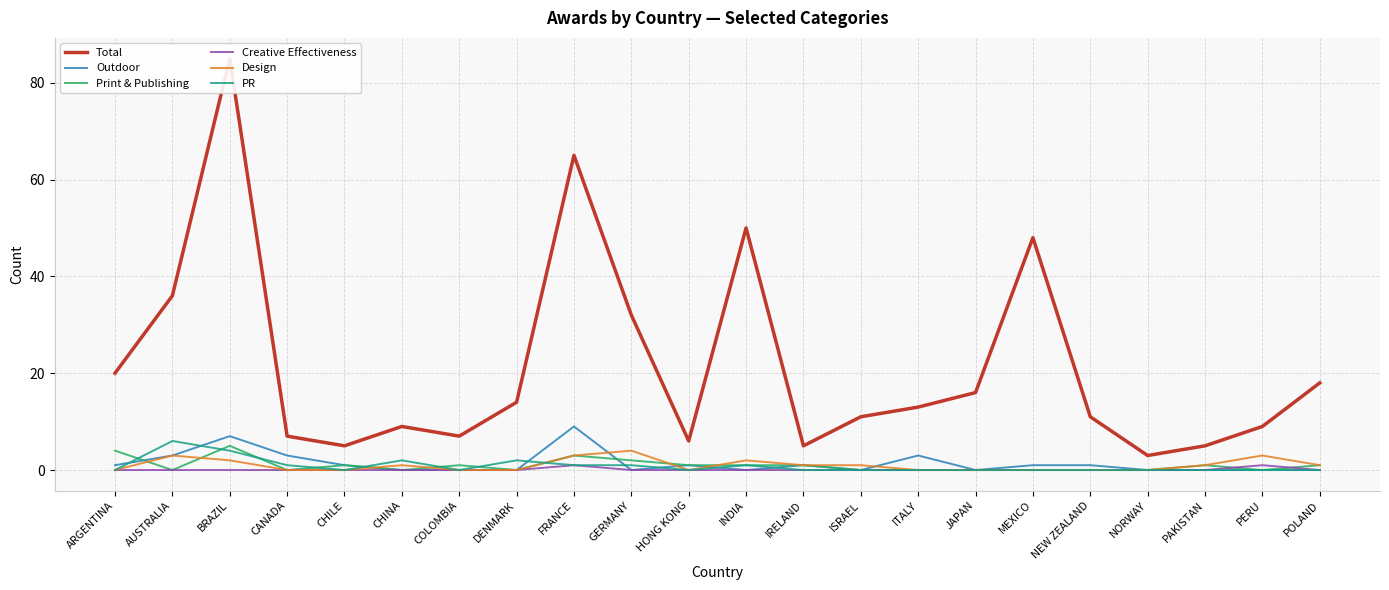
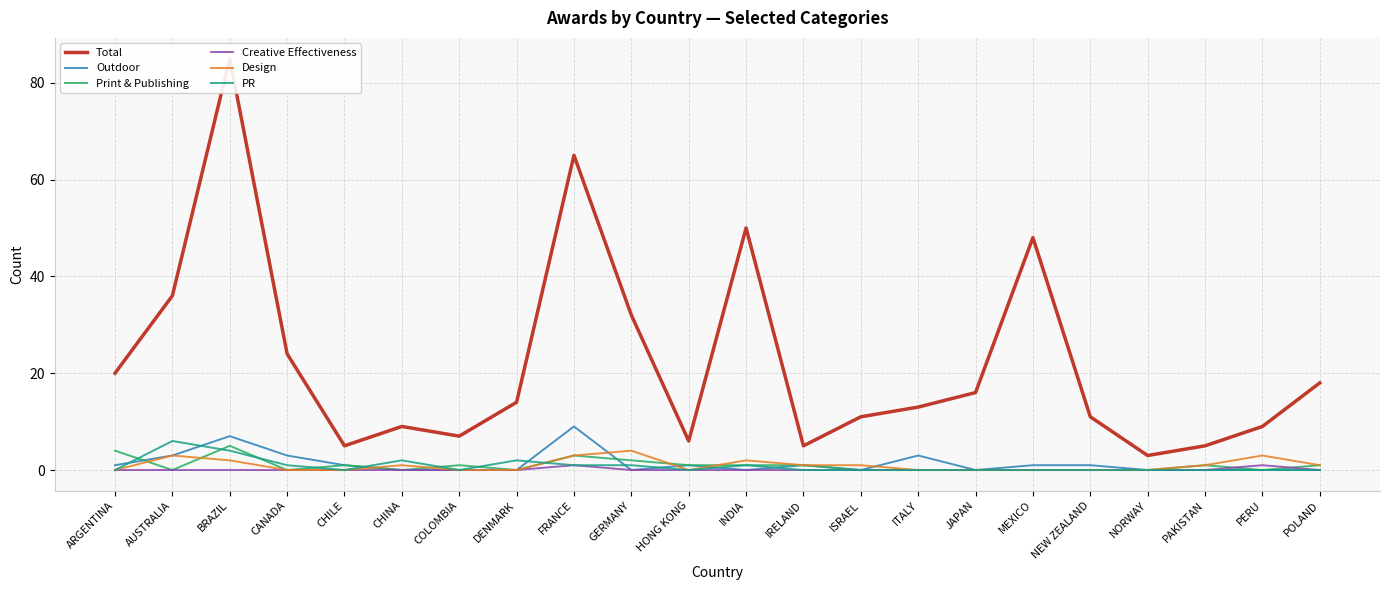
  {
    "Total": {
      "ARGENTINA": 20,
      "AUSTRALIA": 36,
-     "CANADA": 7,
+     "CANADA": 24,
      "CHILE": 5,
      "CHINA": 9,
      "COLOMBIA": 7,
      "DENMARK": 14,
      "FRANCE": 65,
      "GERMANY": 32,
      "HONG KONG": 6,
      "INDIA": 50,
      "IRELAND": 5,
      "ISRAEL": 11,
      "ITALY": 13,
      "JAPAN": 16,
      "MEXICO": 48,
      "NEW ZEALAND": 11,
      "NORWAY": 3,
      "PAKISTAN": 5,
      "PERU": 9,
      "POLAND": 18
    },
    "Outdoor": {
      "ARGENTINA": 1,
      "BRAZIL": 7,
      "CANADA": 3,
      "FRANCE": 9,
      "ITALY": 3,
      "MEXICO": 1,
      "NEW ZEALAND": 1
    },
    "Creative Effectiveness": {
      "BRAZIL": 0,
      "PERU": 1
    },
    "Design": {
      "BRAZIL": 2,
      "CHINA": 1,
      "GERMANY": 4,
      "INDIA": 2,
      "ISRAEL": 1,
      "PERU": 3
    }
  }
